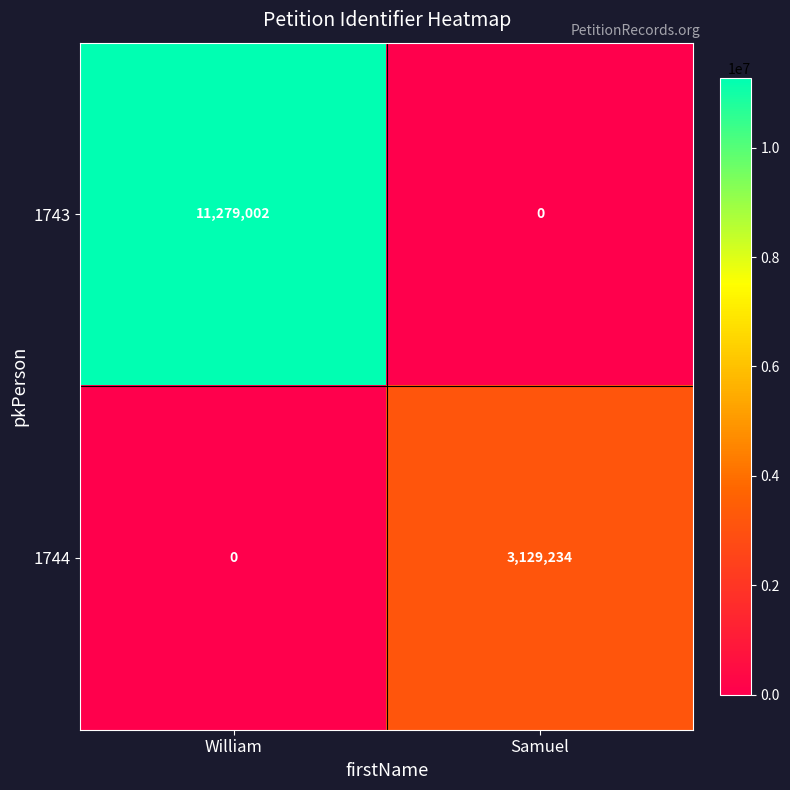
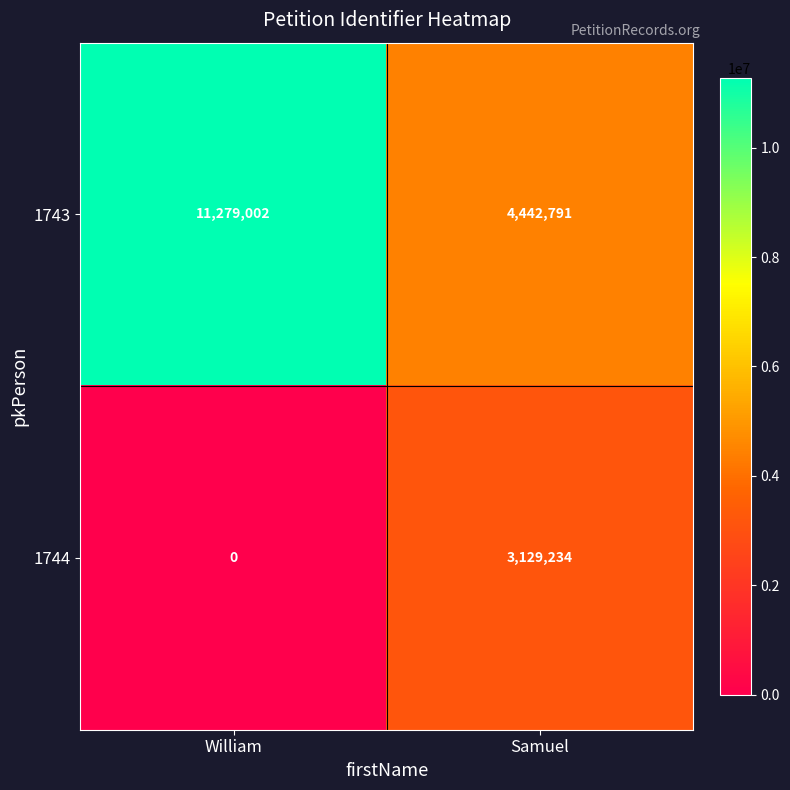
  {
    "1743": {
      "William": "11,279,002",
-     "Samuel": "0"
+     "Samuel": "4,442,791"
    },
    "1744": {
      "William": "0",
      "Samuel": "3,129,234"
    }
  }
